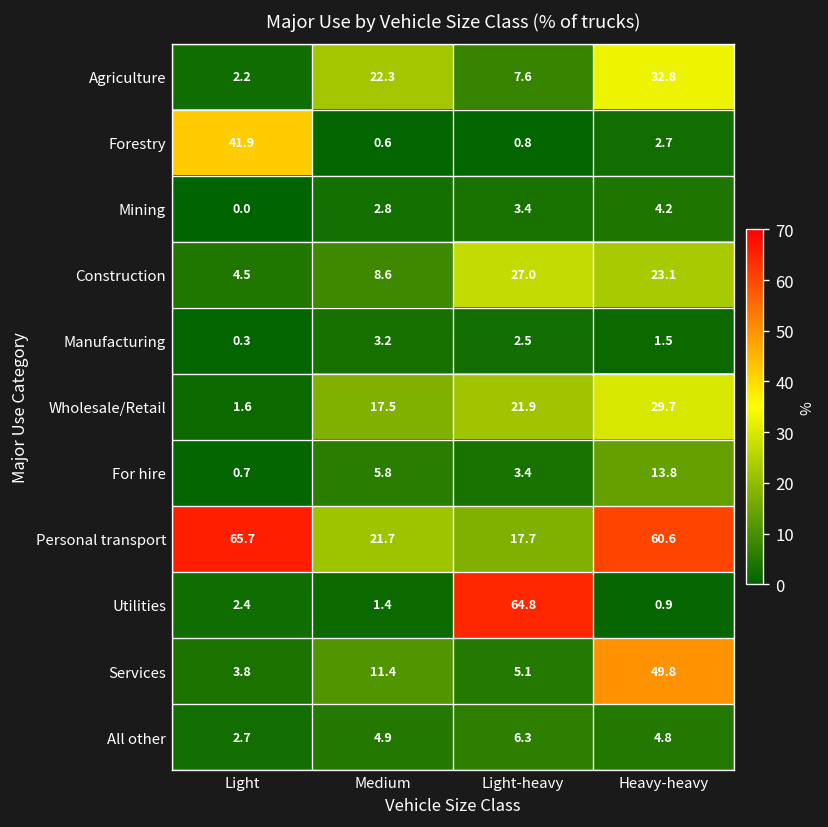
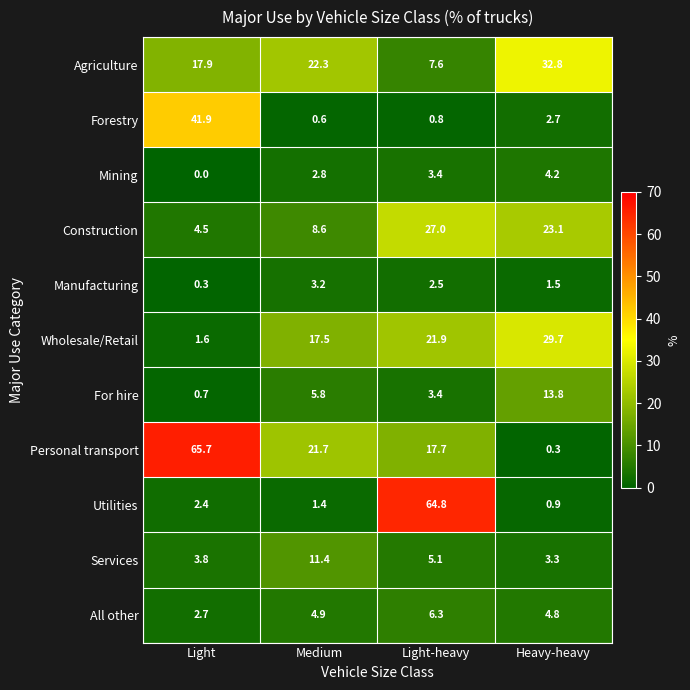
  {
    "Agriculture": {
-     "Light": 2.2,
+     "Light": 17.9,
      "Medium": 22.3,
      "Light-heavy": 7.6,
      "Heavy-heavy": 32.8
    },
    "Forestry": {
      "Light": 41.9,
      "Medium": 0.6,
      "Light-heavy": 0.8,
      "Heavy-heavy": 2.7
    },
    "Mining": {
      "Light": 0.0,
      "Medium": 2.8,
      "Light-heavy": 3.4,
      "Heavy-heavy": 4.2
    },
    "Construction": {
      "Light": 4.5,
      "Medium": 8.6,
      "Light-heavy": 27.0,
      "Heavy-heavy": 23.1
    },
    "Manufacturing": {
      "Light": 0.3,
      "Medium": 3.2,
      "Light-heavy": 2.5,
      "Heavy-heavy": 1.5
    },
    "Wholesale/Retail": {
      "Light": 1.6,
      "Medium": 17.5,
      "Light-heavy": 21.9,
      "Heavy-heavy": 29.7
    },
    "For hire": {
      "Light": 0.7,
      "Medium": 5.8,
      "Light-heavy": 3.4,
      "Heavy-heavy": 13.8
    },
    "Personal transport": {
      "Light": 65.7,
      "Medium": 21.7,
      "Light-heavy": 17.7,
-     "Heavy-heavy": 60.6
+     "Heavy-heavy": 0.3
    },
    "Utilities": {
      "Light": 2.4,
      "Medium": 1.4,
      "Light-heavy": 64.8,
      "Heavy-heavy": 0.9
    },
    "Services": {
      "Light": 3.8,
      "Medium": 11.4,
      "Light-heavy": 5.1,
-     "Heavy-heavy": 49.8
+     "Heavy-heavy": 3.3
    },
    "All other": {
      "Light": 2.7,
      "Medium": 4.9,
      "Light-heavy": 6.3,
      "Heavy-heavy": 4.8
    }
  }
